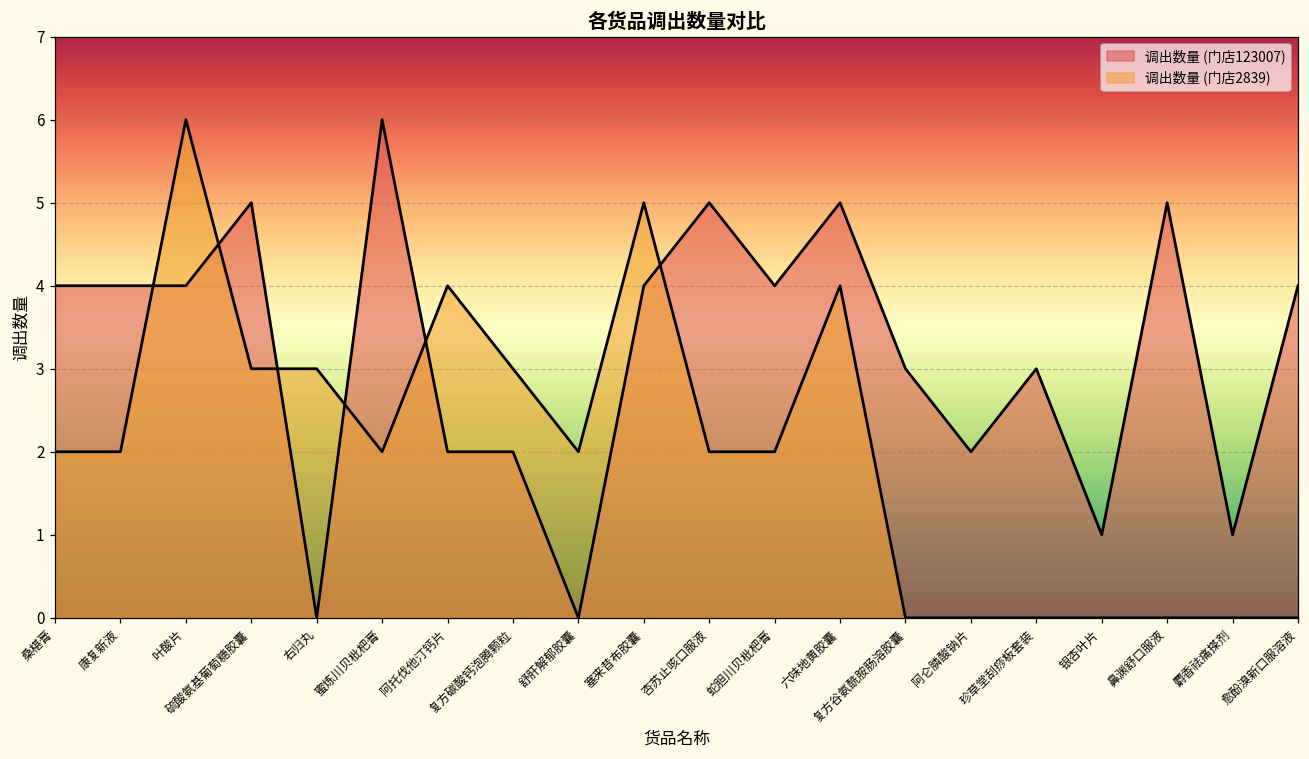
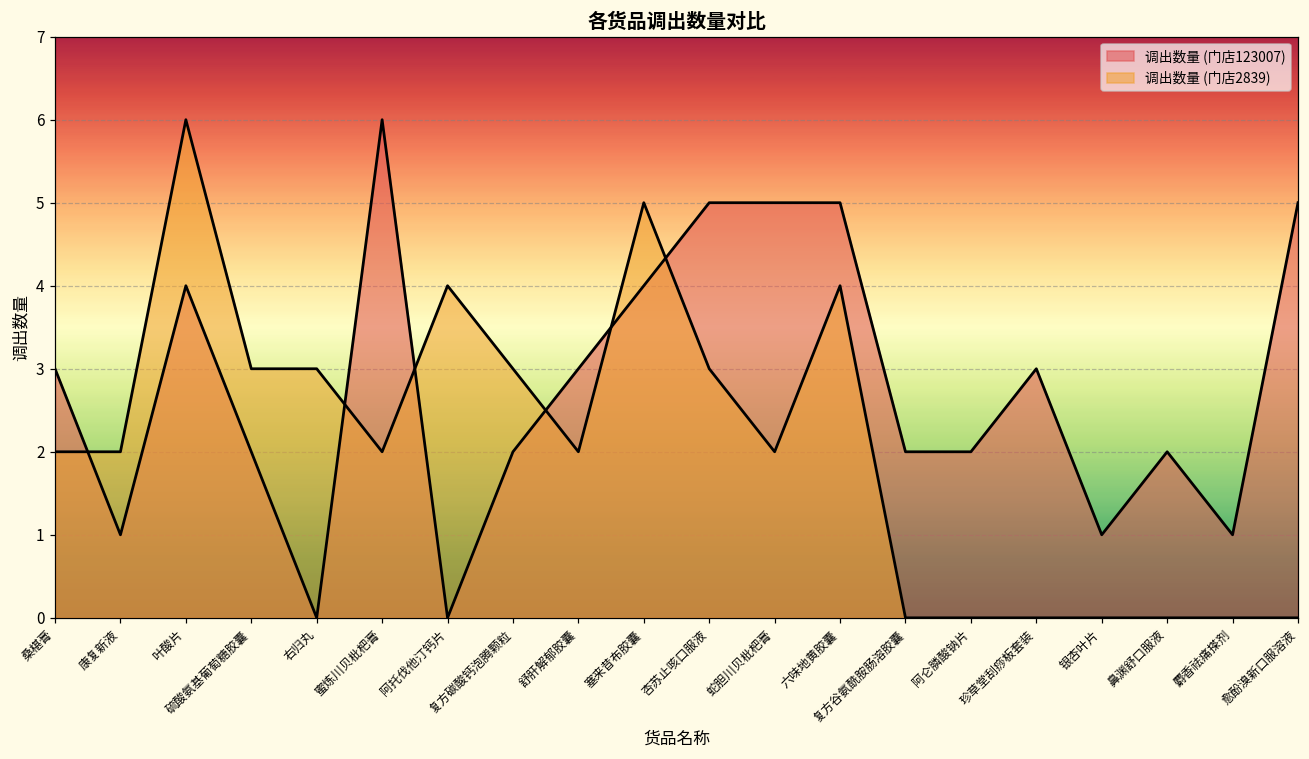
  {
    "调出数量 (门店123007)": {
-     "桑椹膏": 4,
-     "康复新液": 4,
+     "桑椹膏": 3,
+     "康复新液": 1,
      "叶酸片": 4,
-     "硫酸氨基葡萄糖胶囊": 5,
+     "硫酸氨基葡萄糖胶囊": 2,
      "右归丸": 0,
      "蜜炼川贝枇杷膏": 6,
-     "阿托伐他汀钙片": 2,
+     "阿托伐他汀钙片": 0,
      "复方碳酸钙泡腾颗粒": 2,
-     "舒肝解郁胶囊": 0,
+     "舒肝解郁胶囊": 3,
      "塞来昔布胶囊": 4,
      "杏苏止咳口服液": 5,
-     "蛇胆川贝枇杷膏": 4,
+     "蛇胆川贝枇杷膏": 5,
      "六味地黄胶囊": 5,
-     "复方谷氨酰胺肠溶胶囊": 3,
+     "复方谷氨酰胺肠溶胶囊": 2,
      "阿仑膦酸钠片": 2,
      "珍草堂刮痧板套装": 3,
      "银杏叶片": 1,
-     "鼻渊舒口服液": 5,
+     "鼻渊舒口服液": 2,
      "麝香祛痛搽剂": 1,
-     "愈酚溴新口服溶液": 4
+     "愈酚溴新口服溶液": 5
    },
    "调出数量 (门店2839)": {
      "桑椹膏": 2,
      "康复新液": 2,
      "叶酸片": 6,
      "硫酸氨基葡萄糖胶囊": 3,
      "右归丸": 3,
      "蜜炼川贝枇杷膏": 2,
      "阿托伐他汀钙片": 4,
      "复方碳酸钙泡腾颗粒": 3,
      "舒肝解郁胶囊": 2,
      "塞来昔布胶囊": 5,
-     "杏苏止咳口服液": 2,
+     "杏苏止咳口服液": 3,
      "蛇胆川贝枇杷膏": 2,
      "六味地黄胶囊": 4,
      "复方谷氨酰胺肠溶胶囊": 0,
      "阿仑膦酸钠片": 0,
      "珍草堂刮痧板套装": 0,
      "银杏叶片": 0,
      "鼻渊舒口服液": 0,
      "麝香祛痛搽剂": 0,
      "愈酚溴新口服溶液": 0
    }
  }
